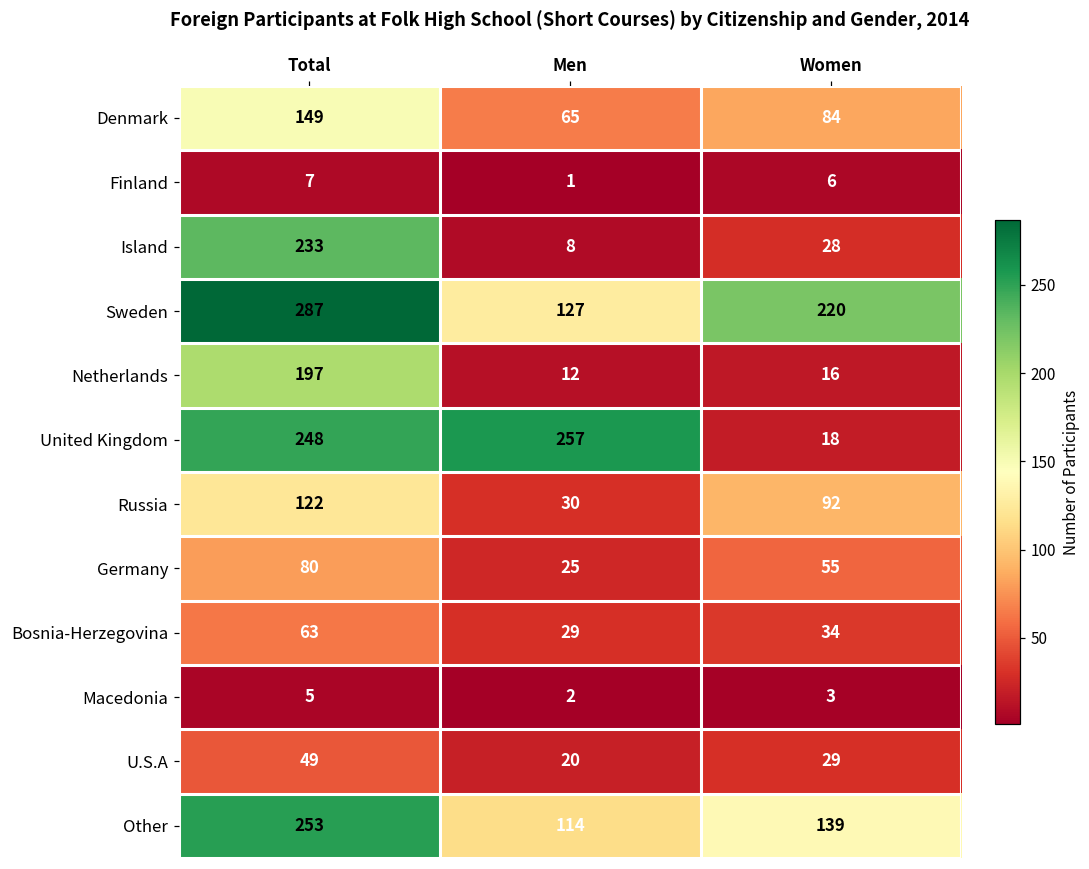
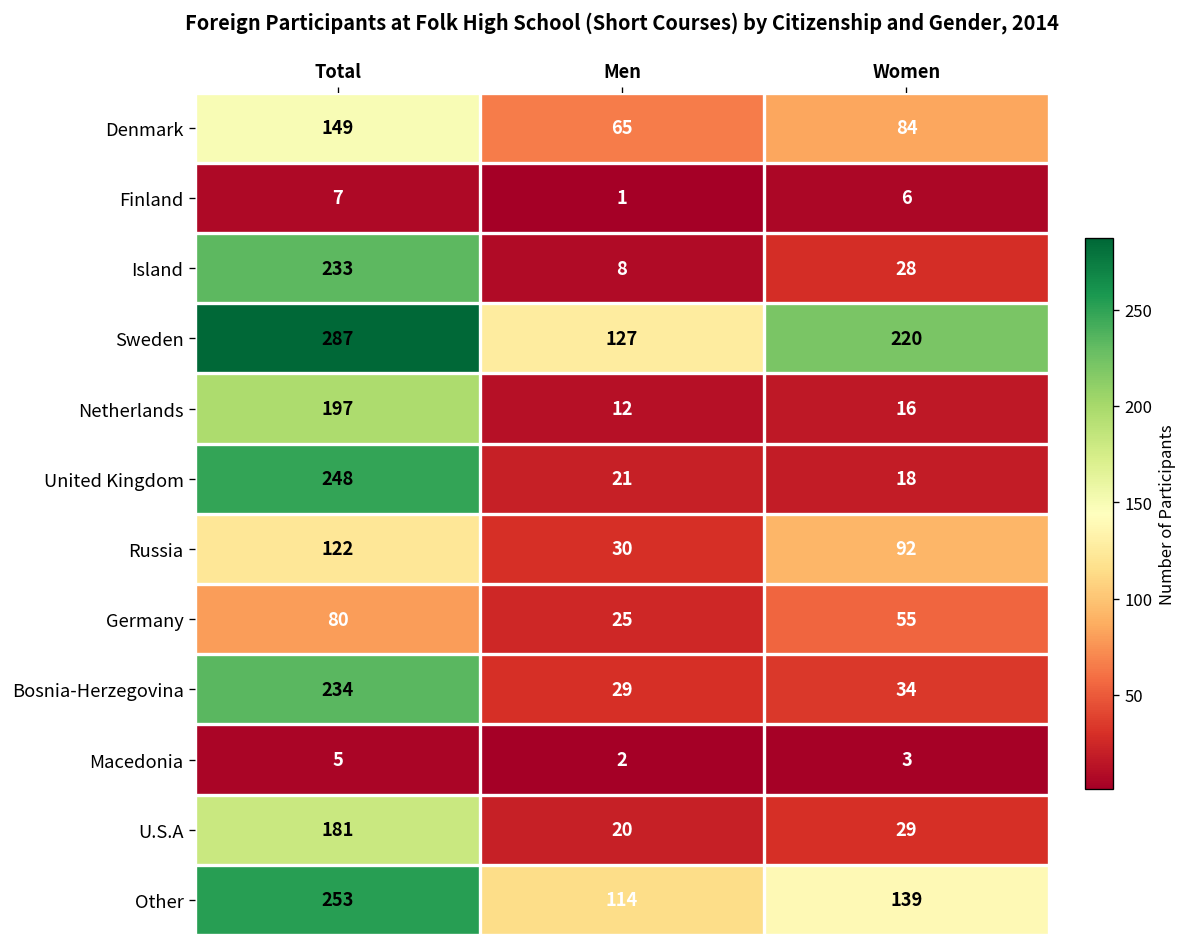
  {
    "Denmark": {
      "Total": 149,
      "Men": 65,
      "Women": 84
    },
    "Finland": {
      "Total": 7,
      "Men": 1,
      "Women": 6
    },
    "Island": {
      "Total": 233,
      "Men": 8,
      "Women": 28
    },
    "Sweden": {
      "Total": 287,
      "Men": 127,
      "Women": 220
    },
    "Netherlands": {
      "Total": 197,
      "Men": 12,
      "Women": 16
    },
    "United Kingdom": {
      "Total": 248,
-     "Men": 257,
+     "Men": 21,
      "Women": 18
    },
    "Russia": {
      "Total": 122,
      "Men": 30,
      "Women": 92
    },
    "Germany": {
      "Total": 80,
      "Men": 25,
      "Women": 55
    },
    "Bosnia-Herzegovina": {
-     "Total": 63,
+     "Total": 234,
      "Men": 29,
      "Women": 34
    },
    "Macedonia": {
      "Total": 5,
      "Men": 2,
      "Women": 3
    },
    "U.S.A": {
-     "Total": 49,
+     "Total": 181,
      "Men": 20,
      "Women": 29
    },
    "Other": {
      "Total": 253,
      "Men": 114,
      "Women": 139
    }
  }
